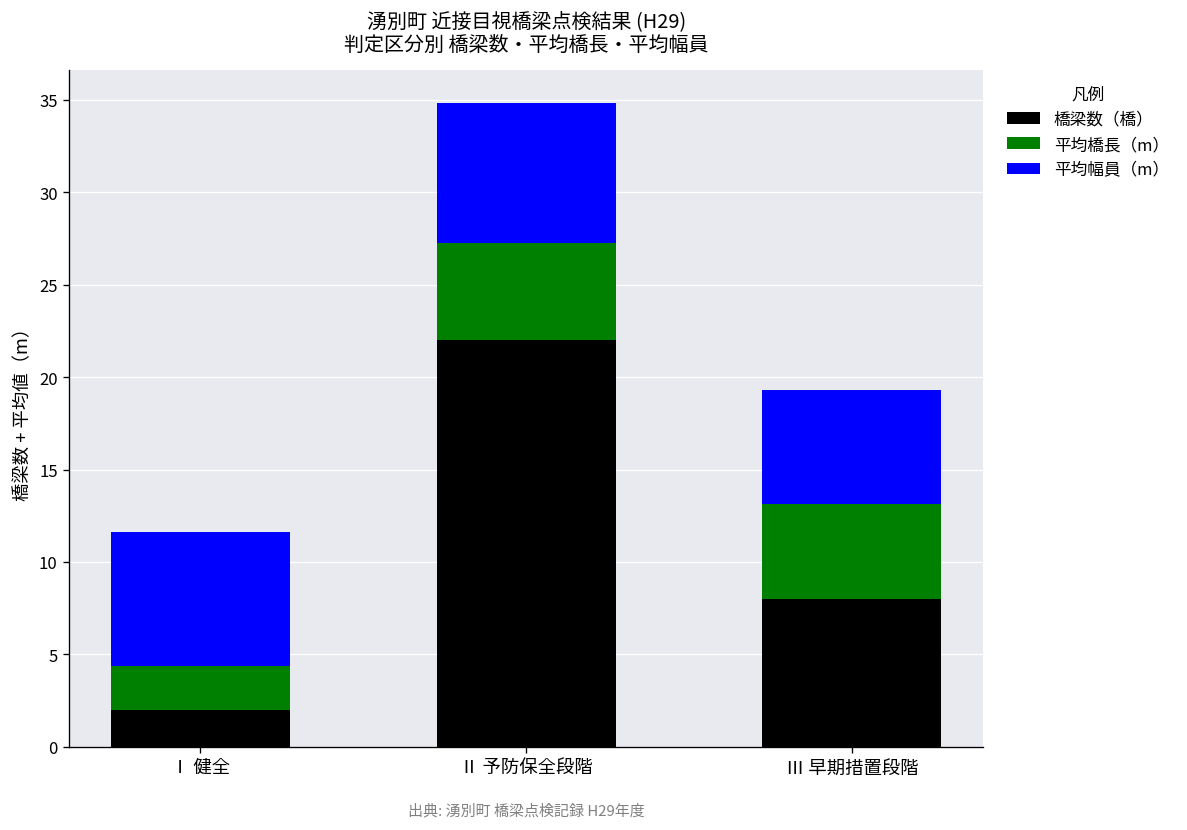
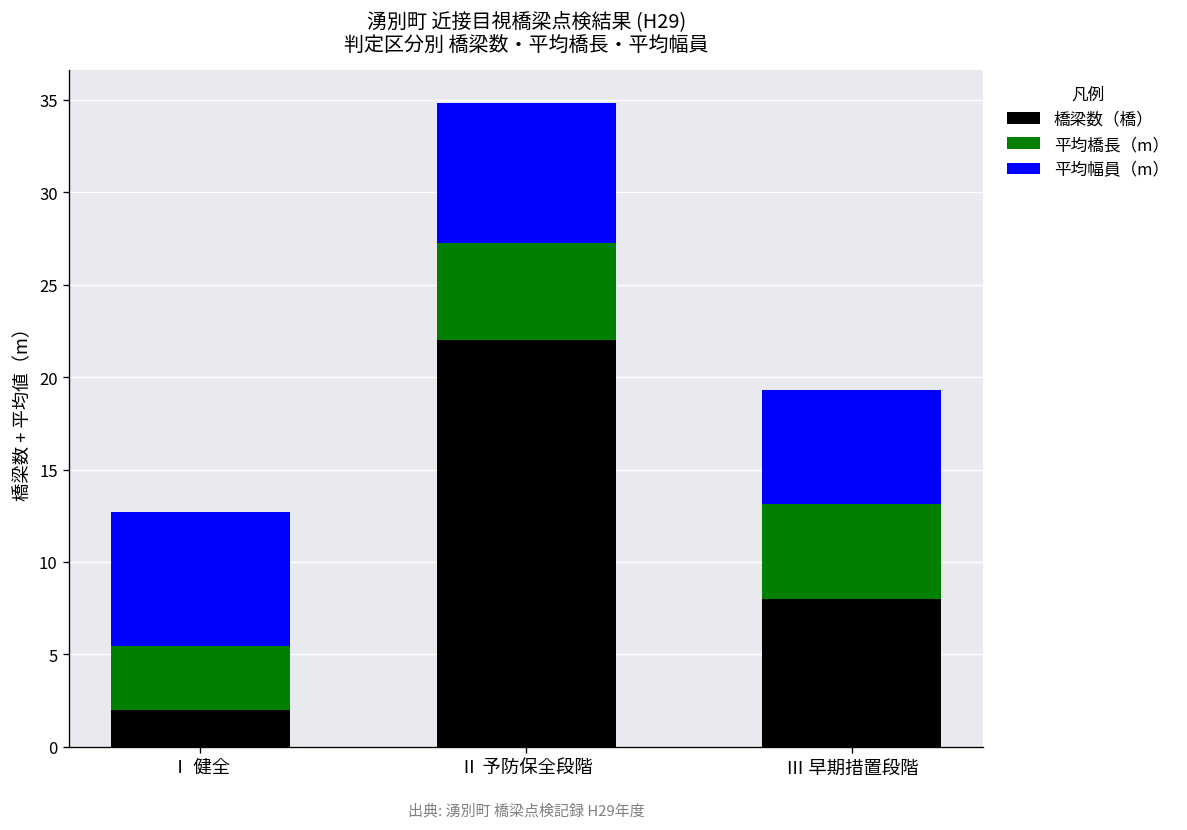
  {
    "橋梁数（橋）": {
      "Ⅰ 健全": 2.0,
      "Ⅱ 予防保全段階": 22.0,
      "Ⅲ 早期措置段階": 8.0
    },
    "平均橋長（m）": {
-     "Ⅰ 健全": 2.4,
+     "Ⅰ 健全": 3.5,
      "Ⅱ 予防保全段階": 5.2,
      "Ⅲ 早期措置段階": 5.1
    },
    "平均幅員（m）": {
      "Ⅰ 健全": 7.2,
      "Ⅱ 予防保全段階": 7.6,
      "Ⅲ 早期措置段階": 6.2
    }
  }
